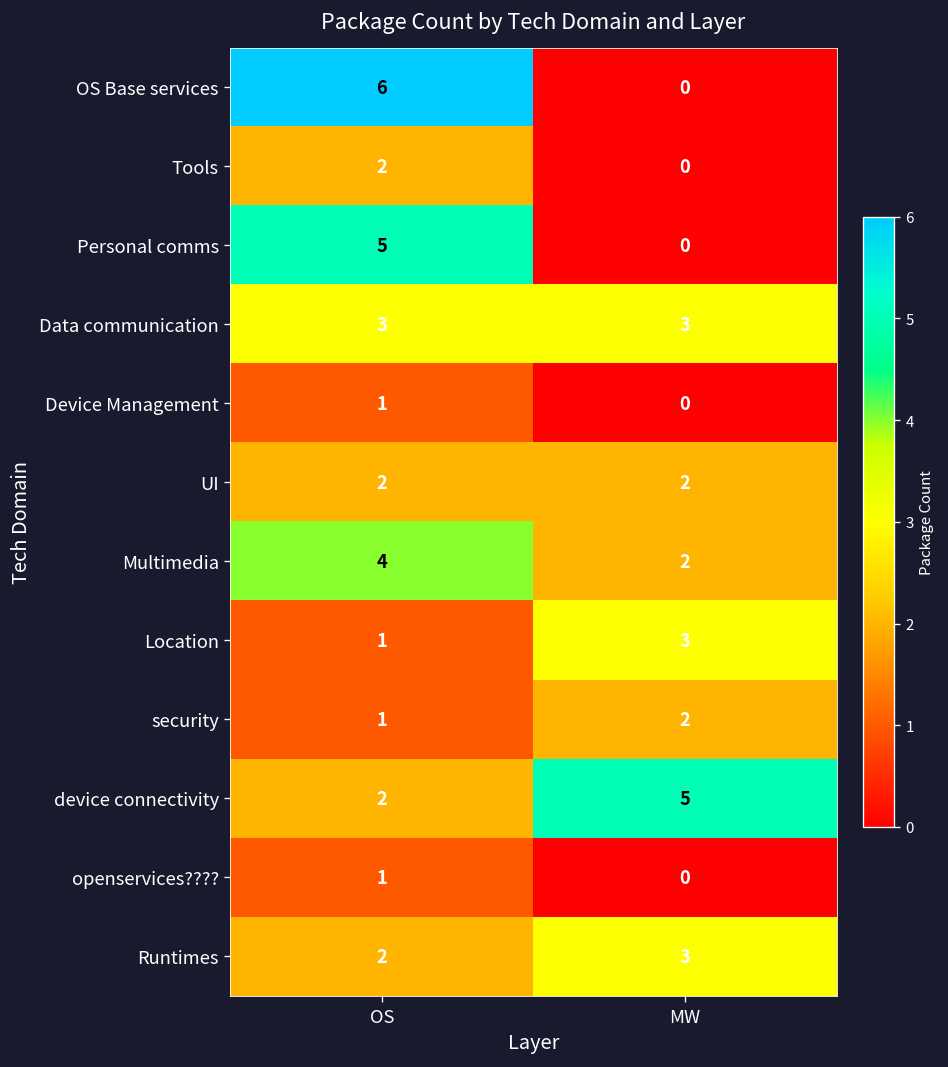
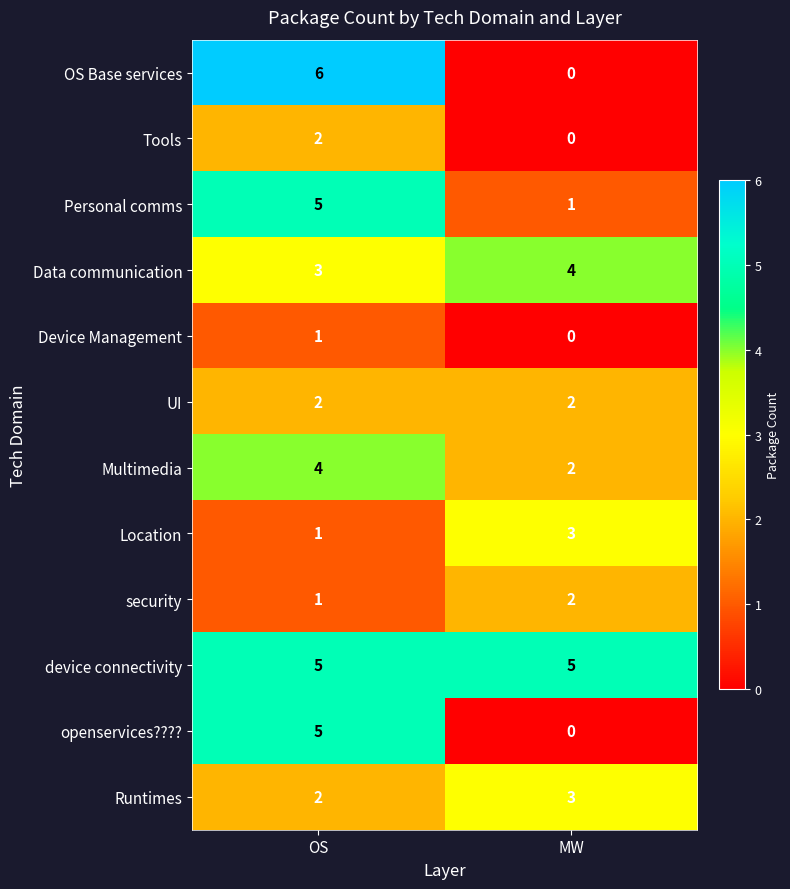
  {
    "OS Base services": {
      "OS": 6,
      "MW": 0
    },
    "Tools": {
      "OS": 2,
      "MW": 0
    },
    "Personal comms": {
      "OS": 5,
-     "MW": 0
+     "MW": 1
    },
    "Data communication": {
      "OS": 3,
-     "MW": 3
+     "MW": 4
    },
    "Device Management": {
      "OS": 1,
      "MW": 0
    },
    "UI": {
      "OS": 2,
      "MW": 2
    },
    "Multimedia": {
      "OS": 4,
      "MW": 2
    },
    "Location": {
      "OS": 1,
      "MW": 3
    },
    "security": {
      "OS": 1,
      "MW": 2
    },
    "device connectivity": {
-     "OS": 2,
+     "OS": 5,
      "MW": 5
    },
    "openservices????": {
-     "OS": 1,
+     "OS": 5,
      "MW": 0
    },
    "Runtimes": {
      "OS": 2,
      "MW": 3
    }
  }
